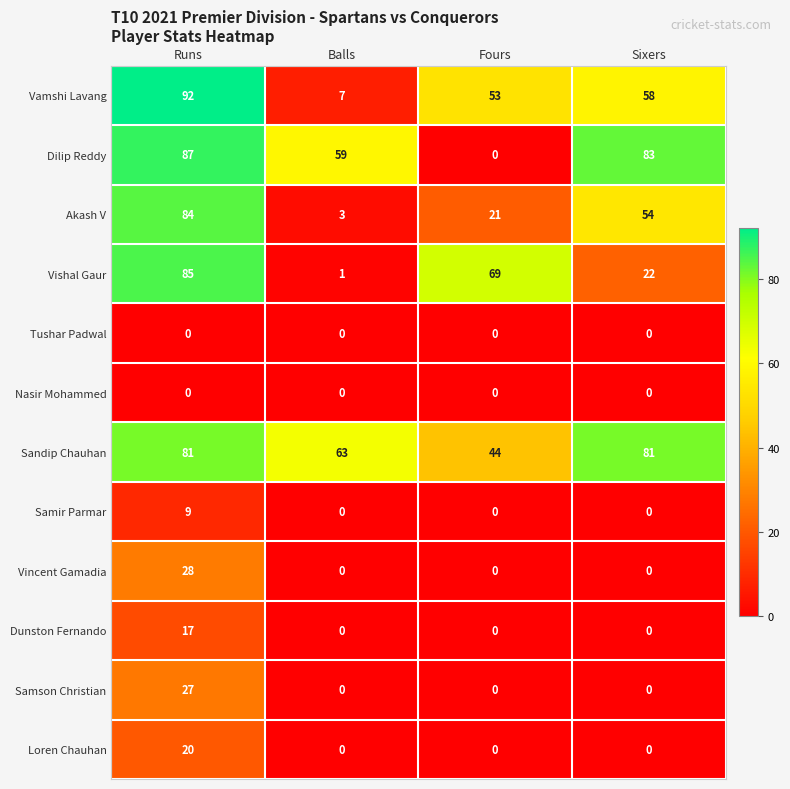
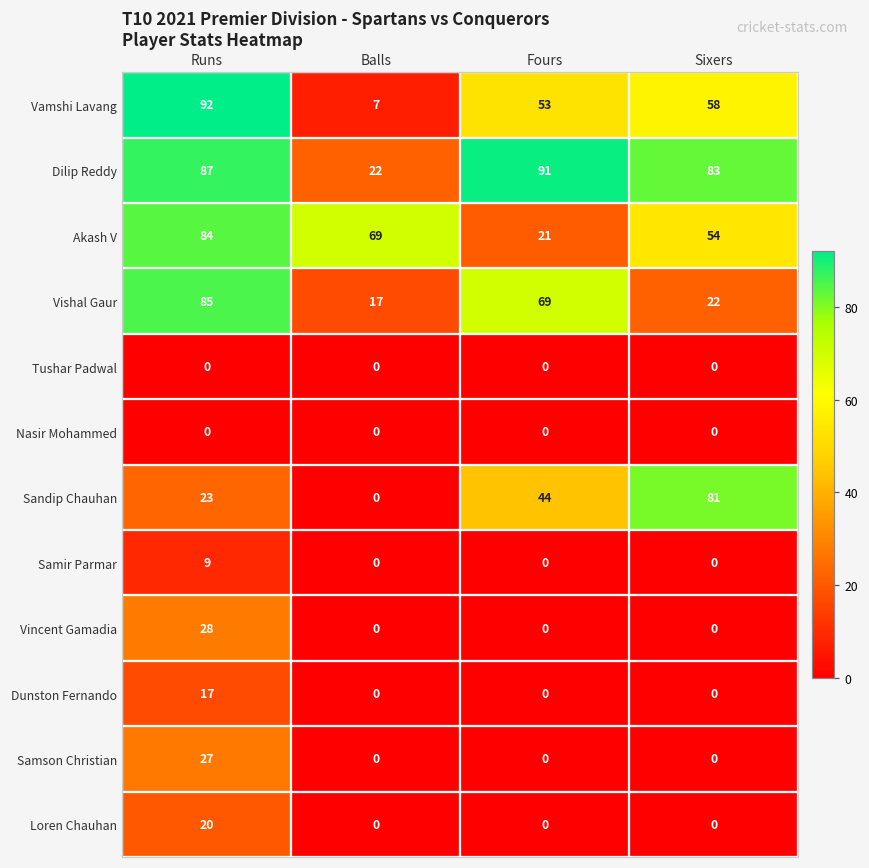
  {
    "Vamshi Lavang": {
      "Runs": 92,
      "Balls": 7,
      "Fours": 53,
      "Sixers": 58
    },
    "Dilip Reddy": {
      "Runs": 87,
-     "Balls": 59,
-     "Fours": 0,
+     "Balls": 22,
+     "Fours": 91,
      "Sixers": 83
    },
    "Akash V": {
      "Runs": 84,
-     "Balls": 3,
+     "Balls": 69,
      "Fours": 21,
      "Sixers": 54
    },
    "Vishal Gaur": {
      "Runs": 85,
-     "Balls": 1,
+     "Balls": 17,
      "Fours": 69,
      "Sixers": 22
    },
    "Tushar Padwal": {
      "Runs": 0,
      "Balls": 0,
      "Fours": 0,
      "Sixers": 0
    },
    "Nasir Mohammed": {
      "Runs": 0,
      "Balls": 0,
      "Fours": 0,
      "Sixers": 0
    },
    "Sandip Chauhan": {
-     "Runs": 81,
-     "Balls": 63,
+     "Runs": 23,
+     "Balls": 0,
      "Fours": 44,
      "Sixers": 81
    },
    "Samir Parmar": {
      "Runs": 9,
      "Balls": 0,
      "Fours": 0,
      "Sixers": 0
    },
    "Vincent Gamadia": {
      "Runs": 28,
      "Balls": 0,
      "Fours": 0,
      "Sixers": 0
    },
    "Dunston Fernando": {
      "Runs": 17,
      "Balls": 0,
      "Fours": 0,
      "Sixers": 0
    },
    "Samson Christian": {
      "Runs": 27,
      "Balls": 0,
      "Fours": 0,
      "Sixers": 0
    },
    "Loren Chauhan": {
      "Runs": 20,
      "Balls": 0,
      "Fours": 0,
      "Sixers": 0
    }
  }
